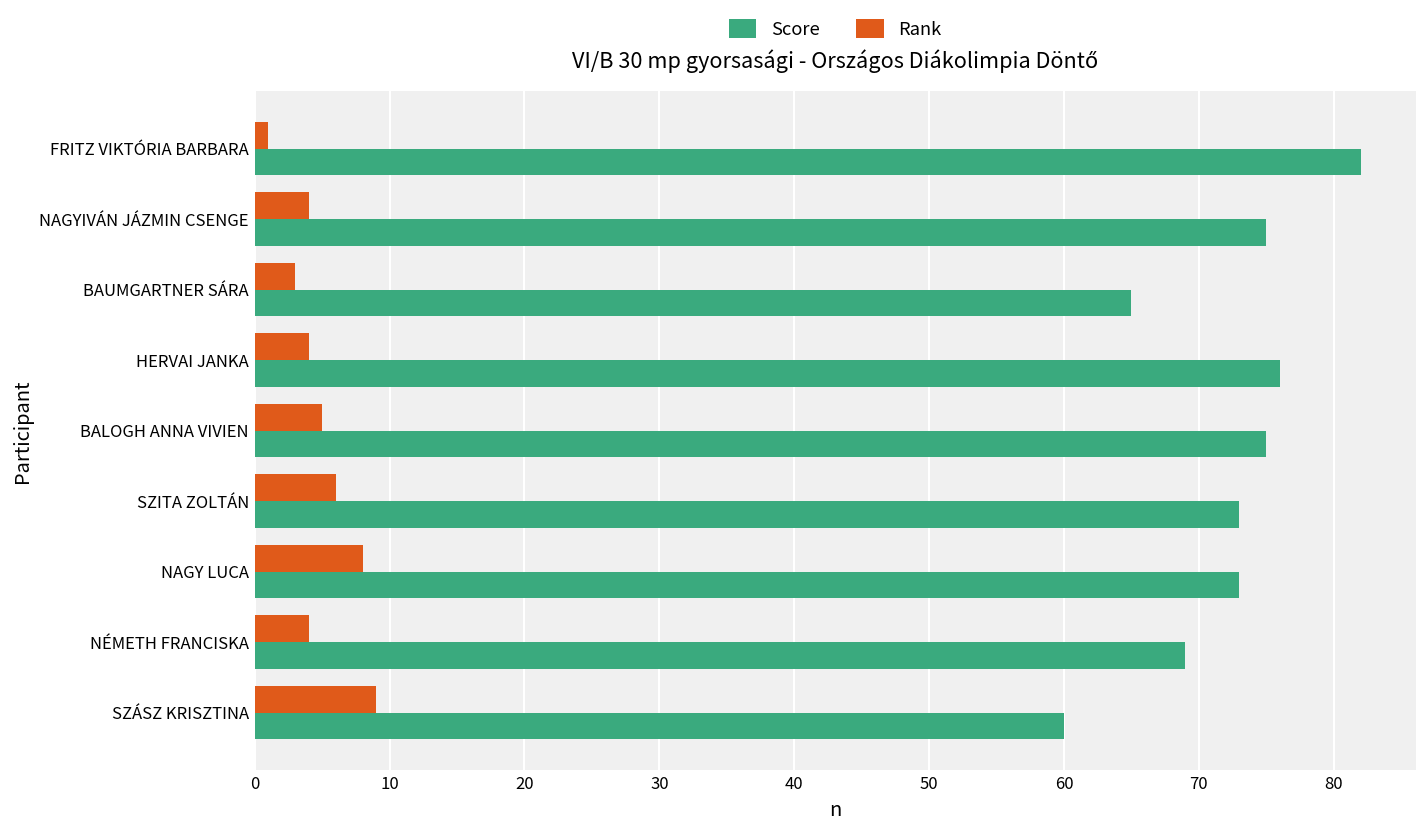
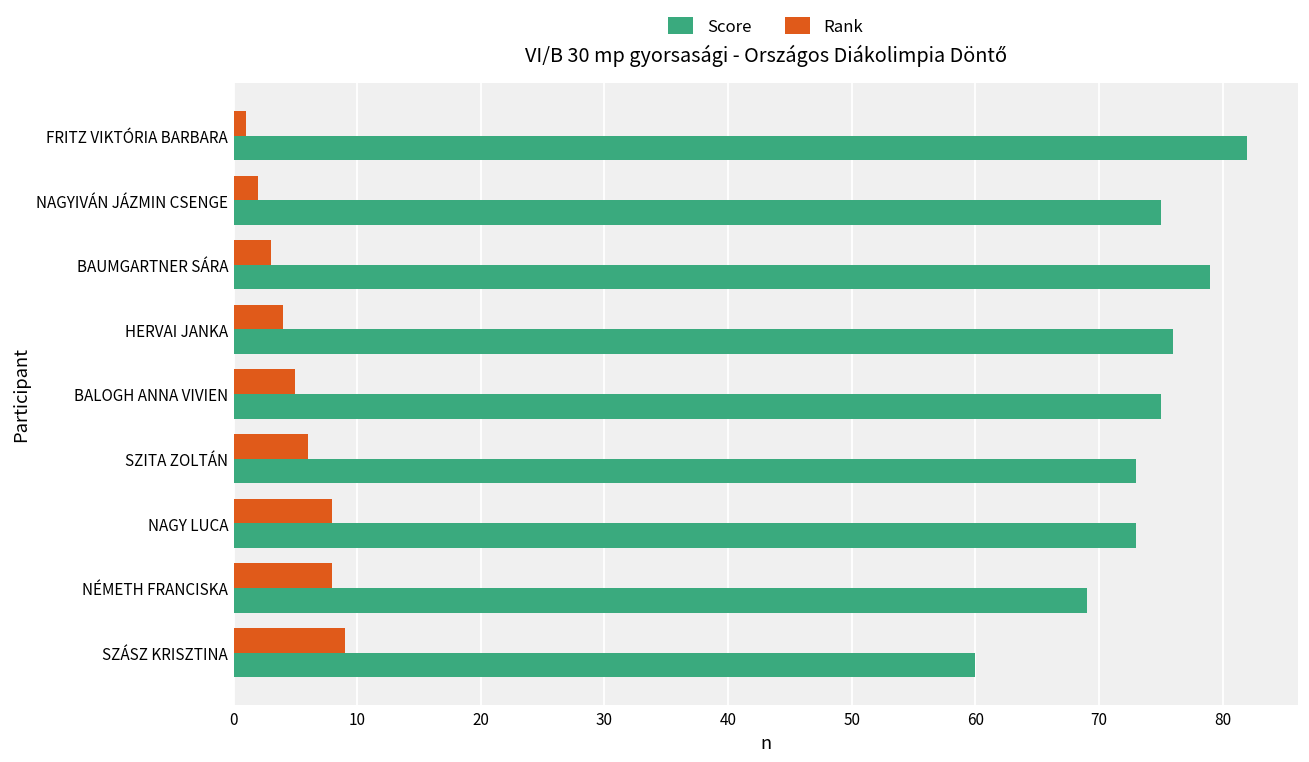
  {
    "Score": {
      "FRITZ VIKTÓRIA BARBARA": 82,
      "NAGYIVÁN JÁZMIN CSENGE": 75,
-     "BAUMGARTNER SÁRA": 65,
+     "BAUMGARTNER SÁRA": 79,
      "HERVAI JANKA": 76,
      "BALOGH ANNA VIVIEN": 75,
      "SZITA ZOLTÁN": 73,
      "NAGY LUCA": 73,
      "NÉMETH FRANCISKA": 69,
      "SZÁSZ KRISZTINA": 60
    },
    "Rank": {
      "FRITZ VIKTÓRIA BARBARA": 1,
-     "NAGYIVÁN JÁZMIN CSENGE": 4,
+     "NAGYIVÁN JÁZMIN CSENGE": 2,
      "BAUMGARTNER SÁRA": 3,
      "HERVAI JANKA": 4,
      "BALOGH ANNA VIVIEN": 5,
      "SZITA ZOLTÁN": 6,
      "NAGY LUCA": 8,
-     "NÉMETH FRANCISKA": 4,
+     "NÉMETH FRANCISKA": 8,
      "SZÁSZ KRISZTINA": 9
    }
  }
